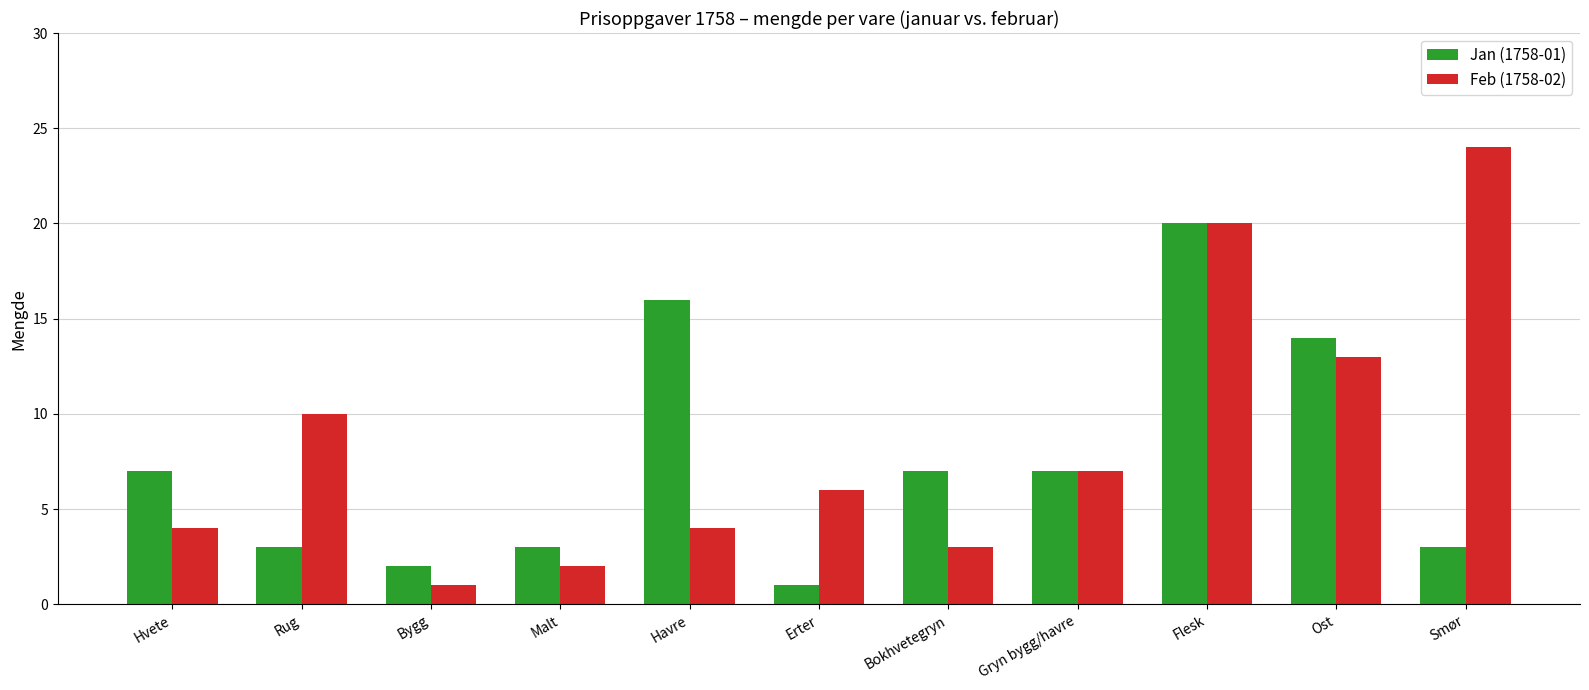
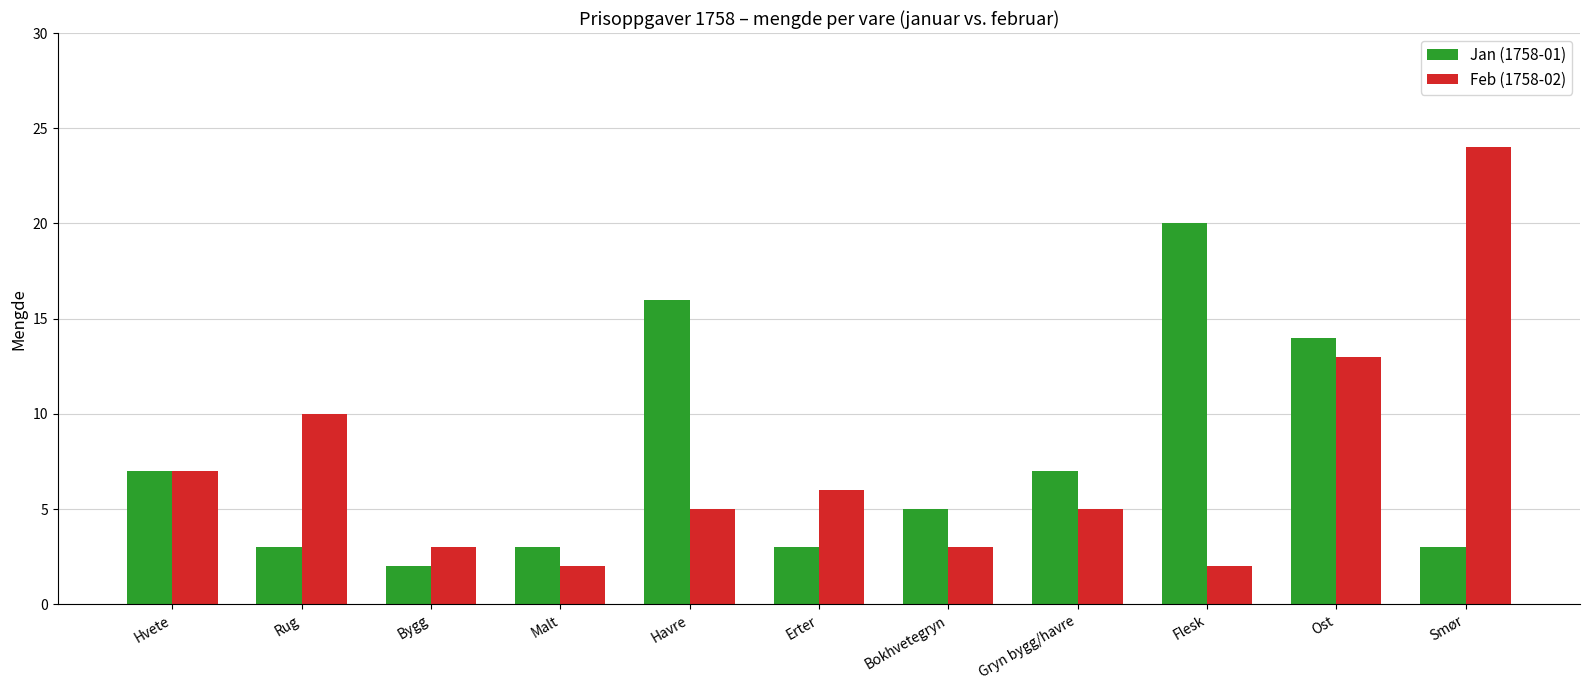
  {
    "Jan (1758-01)": {
      "Hvete": 7,
      "Rug": 3,
      "Bygg": 2,
      "Malt": 3,
      "Havre": 16,
-     "Erter": 1,
-     "Bokhvetegryn": 7,
+     "Erter": 3,
+     "Bokhvetegryn": 5,
      "Gryn bygg/havre": 7,
      "Flesk": 20,
      "Ost": 14,
      "Smør": 3
    },
    "Feb (1758-02)": {
-     "Hvete": 4,
+     "Hvete": 7,
      "Rug": 10,
-     "Bygg": 1,
+     "Bygg": 3,
      "Malt": 2,
-     "Havre": 4,
+     "Havre": 5,
      "Erter": 6,
      "Bokhvetegryn": 3,
-     "Gryn bygg/havre": 7,
-     "Flesk": 20,
+     "Gryn bygg/havre": 5,
+     "Flesk": 2,
      "Ost": 13,
      "Smør": 24
    }
  }
